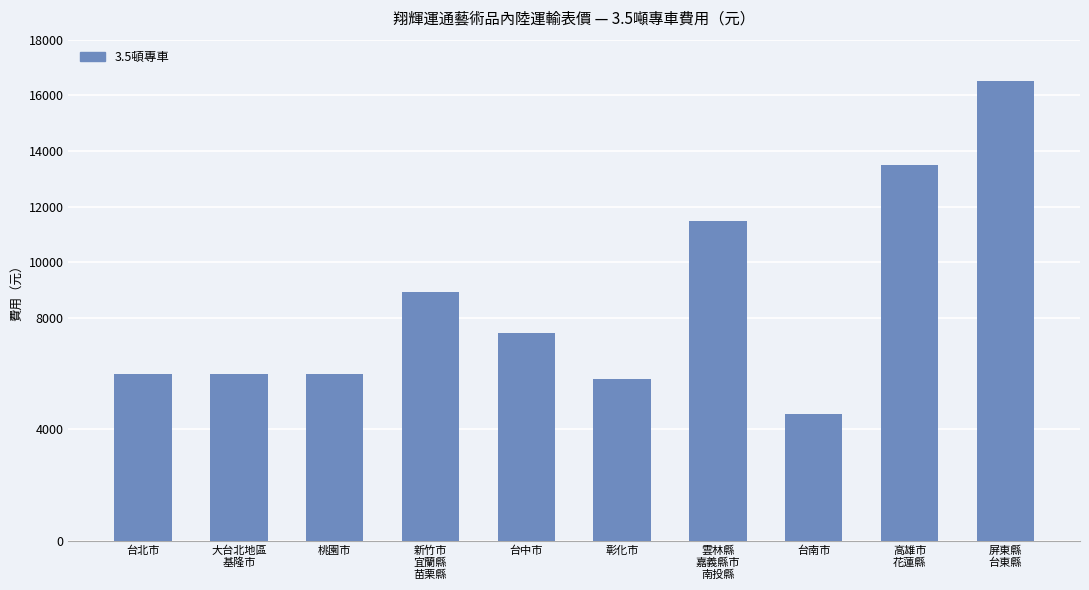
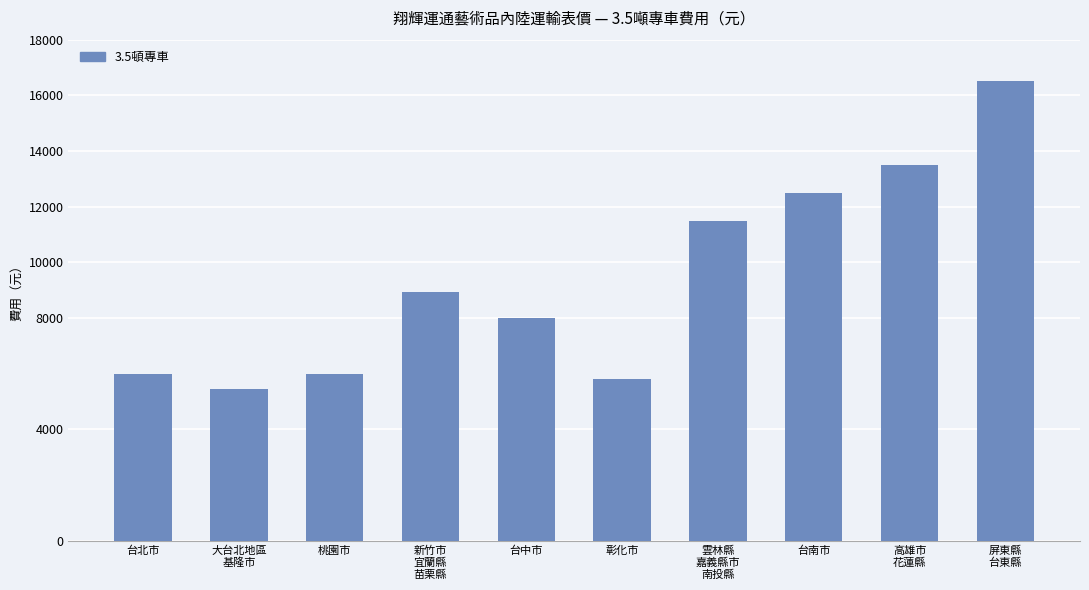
  {
    "台北市": 6000,
-   "大台北地區 基隆市": 6000,
+   "大台北地區 基隆市": 5500,
    "桃園市": 6000,
    "新竹市 宜蘭縣 苗栗縣": 8900,
-   "台中市": 7500,
+   "台中市": 8000,
    "彰化市": 5800,
    "雲林縣 嘉義縣市 南投縣": 11500,
-   "台南市": 4600,
+   "台南市": 12500,
    "高雄市 花蓮縣": 13500,
    "屏東縣 台東縣": 16500
  }
